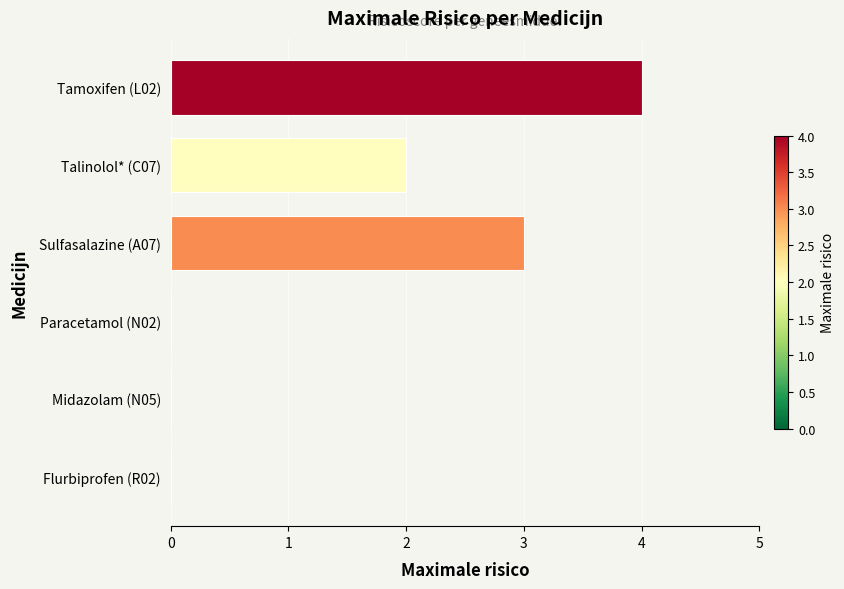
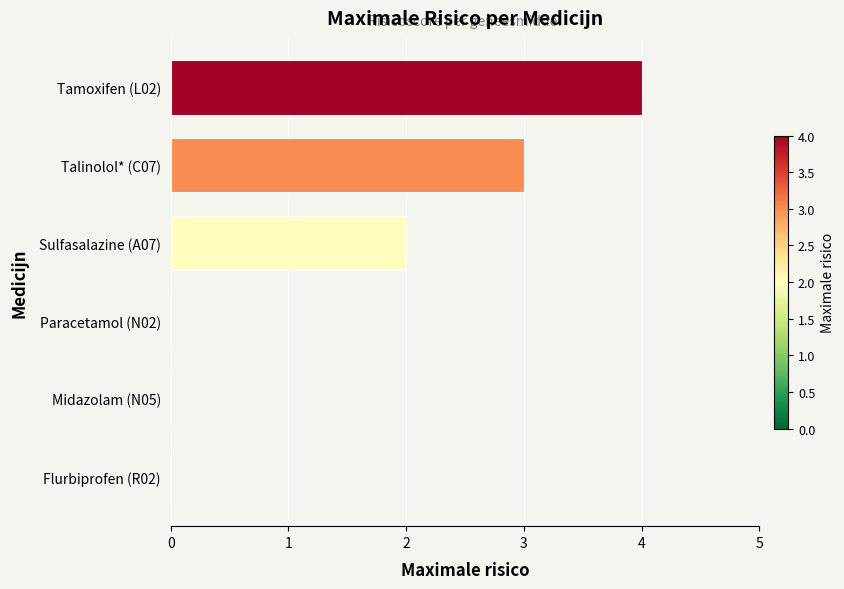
  {
    "Tamoxifen (L02)": 4,
-   "Talinolol* (C07)": 2,
-   "Sulfasalazine (A07)": 3,
+   "Talinolol* (C07)": 3,
+   "Sulfasalazine (A07)": 2,
    "Paracetamol (N02)": 0,
    "Midazolam (N05)": 0,
    "Flurbiprofen (R02)": 0
  }
